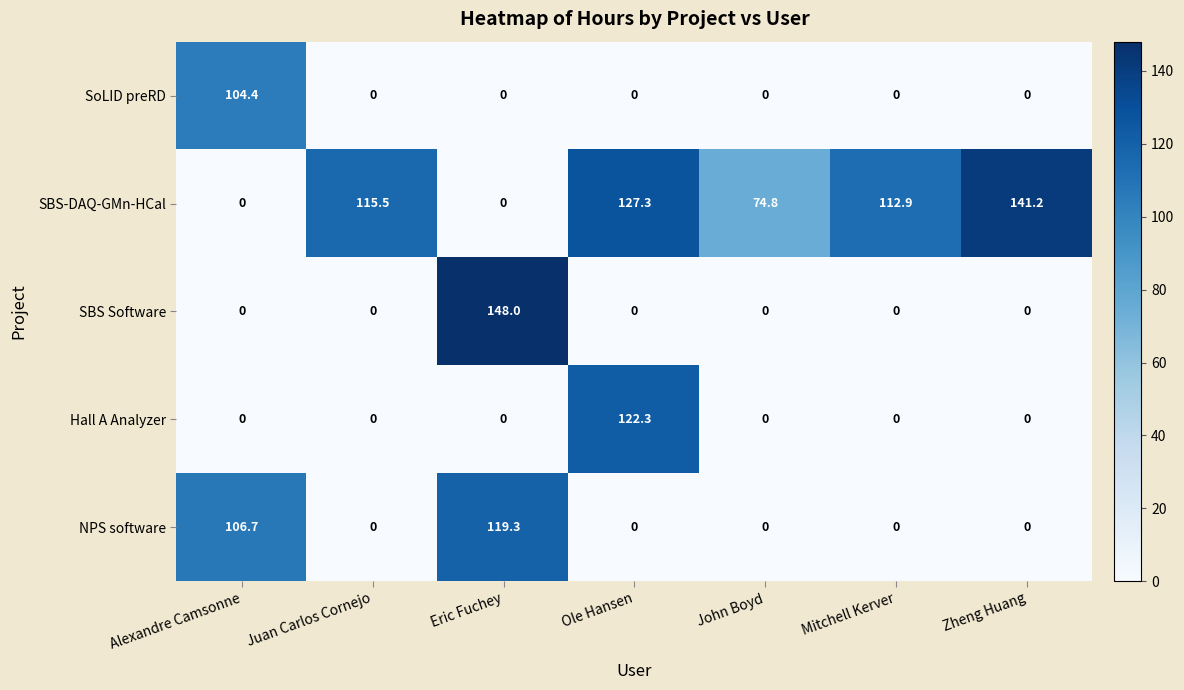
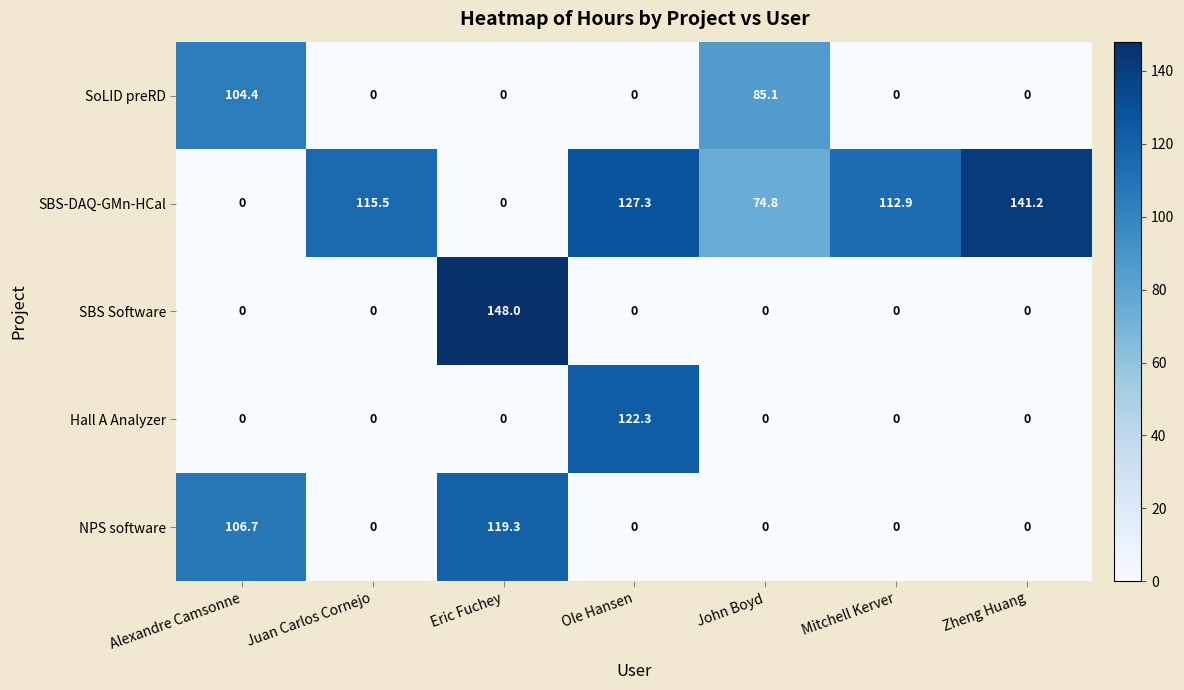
  {
    "SoLID preRD": {
      "Alexandre Camsonne": 104.4,
      "Juan Carlos Cornejo": 0,
      "Eric Fuchey": 0,
      "Ole Hansen": 0,
-     "John Boyd": 0,
+     "John Boyd": 85.1,
      "Mitchell Kerver": 0,
      "Zheng Huang": 0
    },
    "SBS-DAQ-GMn-HCal": {
      "Alexandre Camsonne": 0,
      "Juan Carlos Cornejo": 115.5,
      "Eric Fuchey": 0,
      "Ole Hansen": 127.3,
      "John Boyd": 74.8,
      "Mitchell Kerver": 112.9,
      "Zheng Huang": 141.2
    },
    "SBS Software": {
      "Alexandre Camsonne": 0,
      "Juan Carlos Cornejo": 0,
      "Eric Fuchey": 148.0,
      "Ole Hansen": 0,
      "John Boyd": 0,
      "Mitchell Kerver": 0,
      "Zheng Huang": 0
    },
    "Hall A Analyzer": {
      "Alexandre Camsonne": 0,
      "Juan Carlos Cornejo": 0,
      "Eric Fuchey": 0,
      "Ole Hansen": 122.3,
      "John Boyd": 0,
      "Mitchell Kerver": 0,
      "Zheng Huang": 0
    },
    "NPS software": {
      "Alexandre Camsonne": 106.7,
      "Juan Carlos Cornejo": 0,
      "Eric Fuchey": 119.3,
      "Ole Hansen": 0,
      "John Boyd": 0,
      "Mitchell Kerver": 0,
      "Zheng Huang": 0
    }
  }
